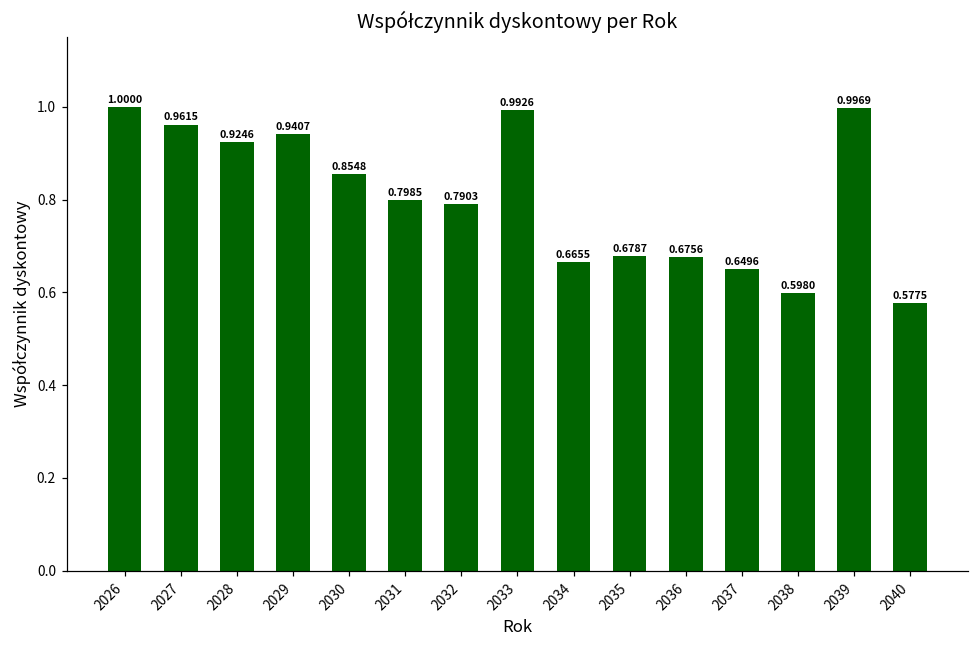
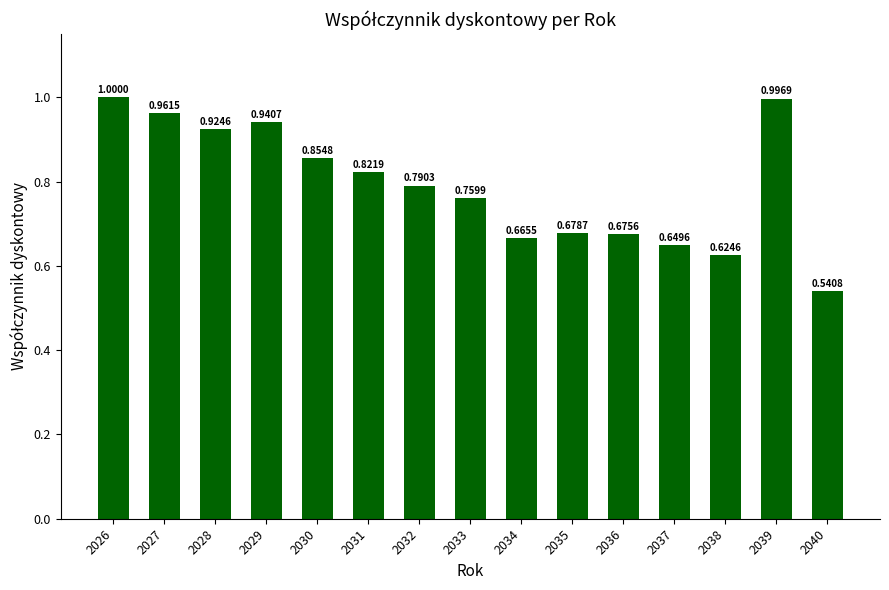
  {
    "2026": 1.0000,
    "2027": 0.9615,
    "2028": 0.9246,
    "2029": 0.9407,
    "2030": 0.8548,
-   "2031": 0.7985,
+   "2031": 0.8219,
    "2032": 0.7903,
-   "2033": 0.9926,
+   "2033": 0.7599,
    "2034": 0.6655,
    "2035": 0.6787,
    "2036": 0.6756,
    "2037": 0.6496,
-   "2038": 0.5980,
+   "2038": 0.6246,
    "2039": 0.9969,
-   "2040": 0.5775
+   "2040": 0.5408
  }
